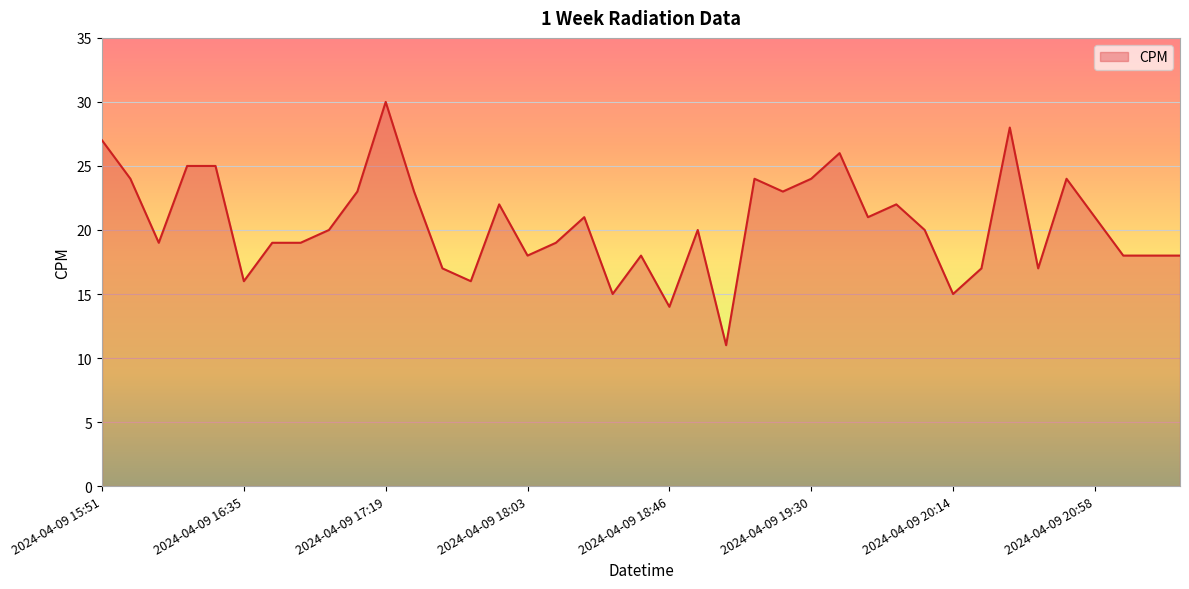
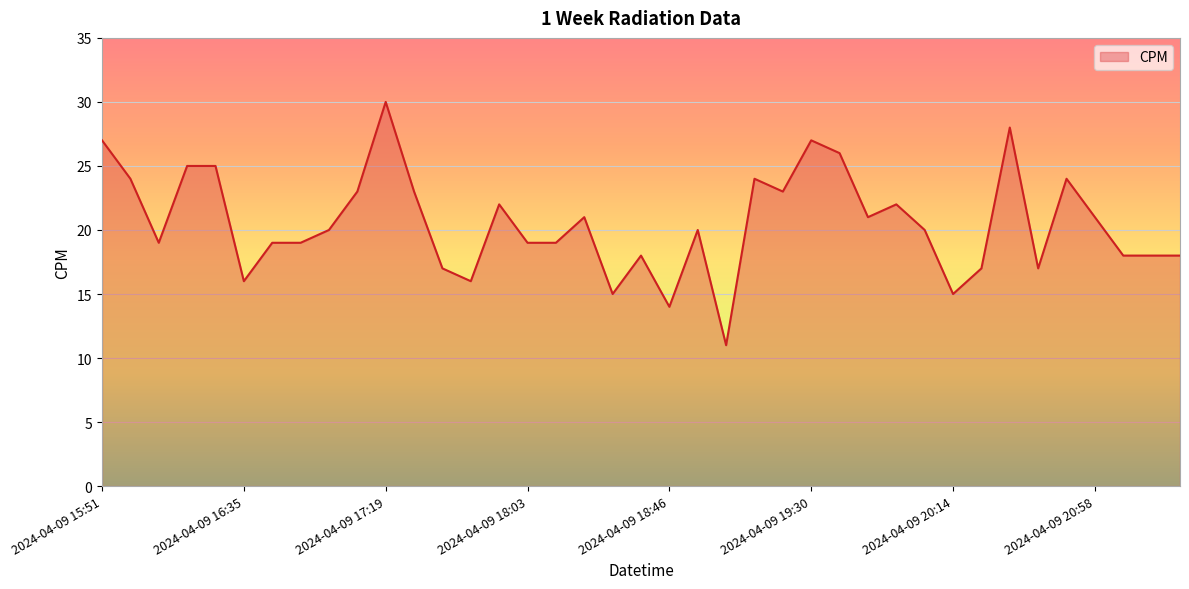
  {
    "2024-04-09 15:51": 27,
    "2024-04-09 16:35": 16,
    "2024-04-09 17:19": 30,
-   "2024-04-09 18:03": 18,
+   "2024-04-09 18:03": 19,
    "2024-04-09 18:46": 14,
-   "2024-04-09 19:30": 24,
+   "2024-04-09 19:30": 27,
    "2024-04-09 20:14": 15,
    "2024-04-09 20:58": 21
  }
